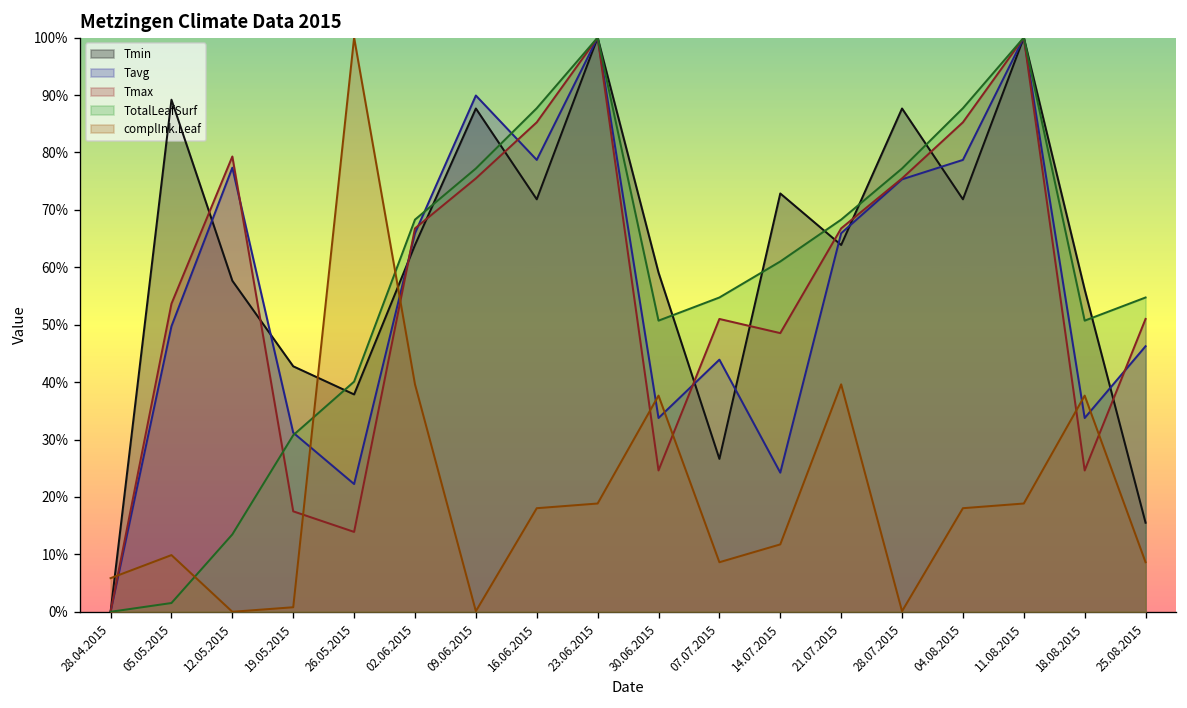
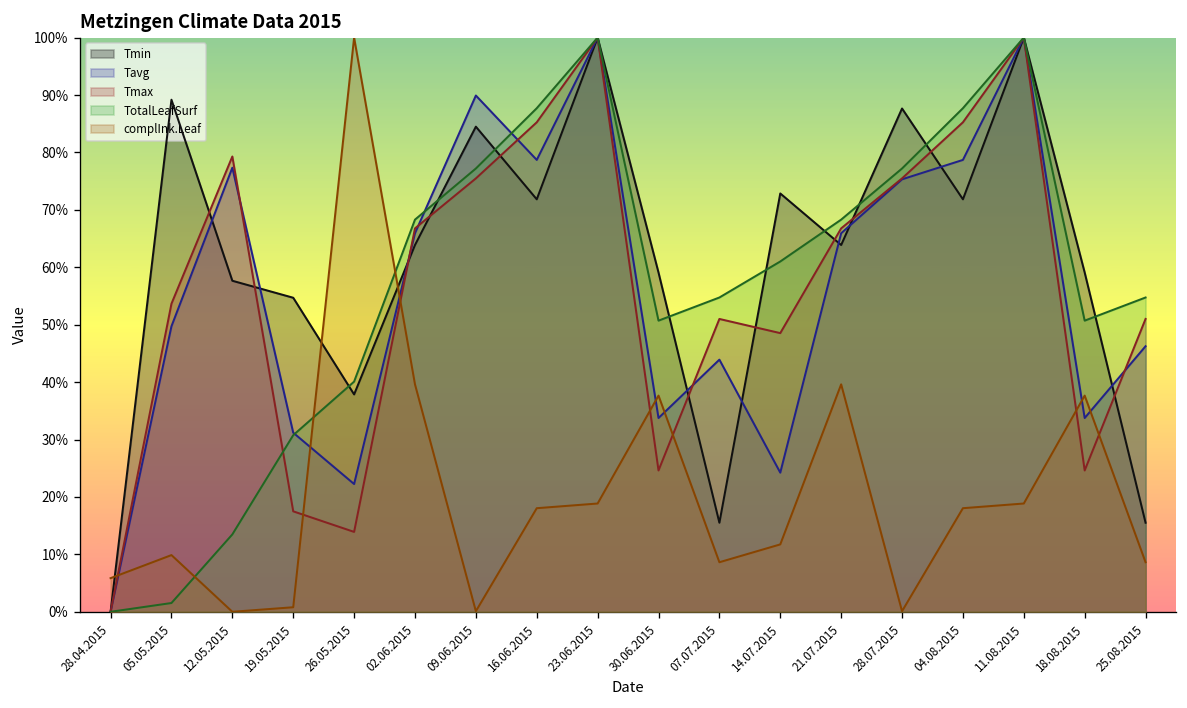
  {
    "Tmin": {
      "12.05.2015": "58%",
-     "19.05.2015": "43%",
+     "19.05.2015": "55%",
      "26.05.2015": "38%",
      "02.06.2015": "64%",
-     "09.06.2015": "88%",
+     "09.06.2015": "84%",
      "16.06.2015": "72%",
      "30.06.2015": "59%",
-     "07.07.2015": "27%",
+     "07.07.2015": "16%",
      "14.07.2015": "73%",
      "21.07.2015": "64%",
      "28.07.2015": "88%",
      "04.08.2015": "72%",
-     "18.08.2015": "56%",
+     "18.08.2015": "59%",
      "25.08.2015": "16%"
    },
    "Tavg": {
      "05.05.2015": "50%",
      "12.05.2015": "77%",
      "26.05.2015": "22%",
      "02.06.2015": "66%",
      "09.06.2015": "90%",
      "16.06.2015": "79%",
      "30.06.2015": "34%",
      "07.07.2015": "44%",
      "14.07.2015": "24%",
      "21.07.2015": "66%",
      "04.08.2015": "79%",
      "18.08.2015": "34%",
      "25.08.2015": "46%"
    }
  }
